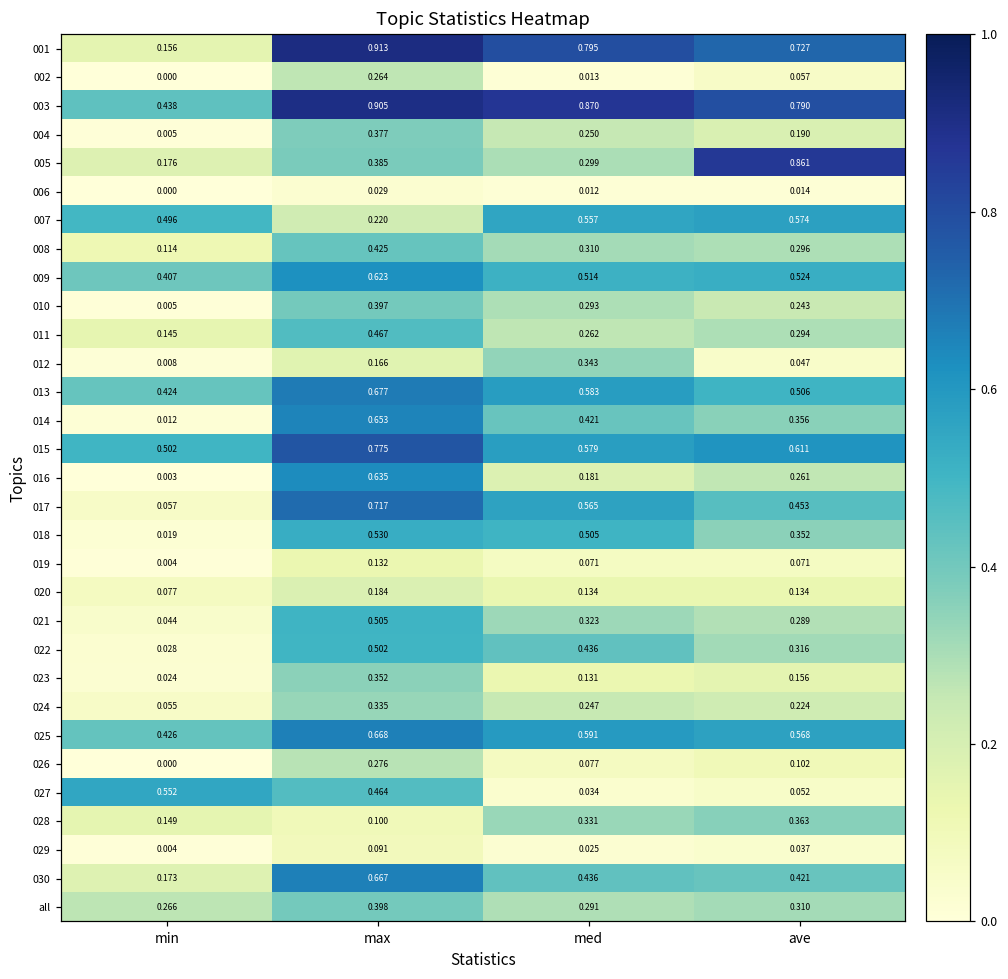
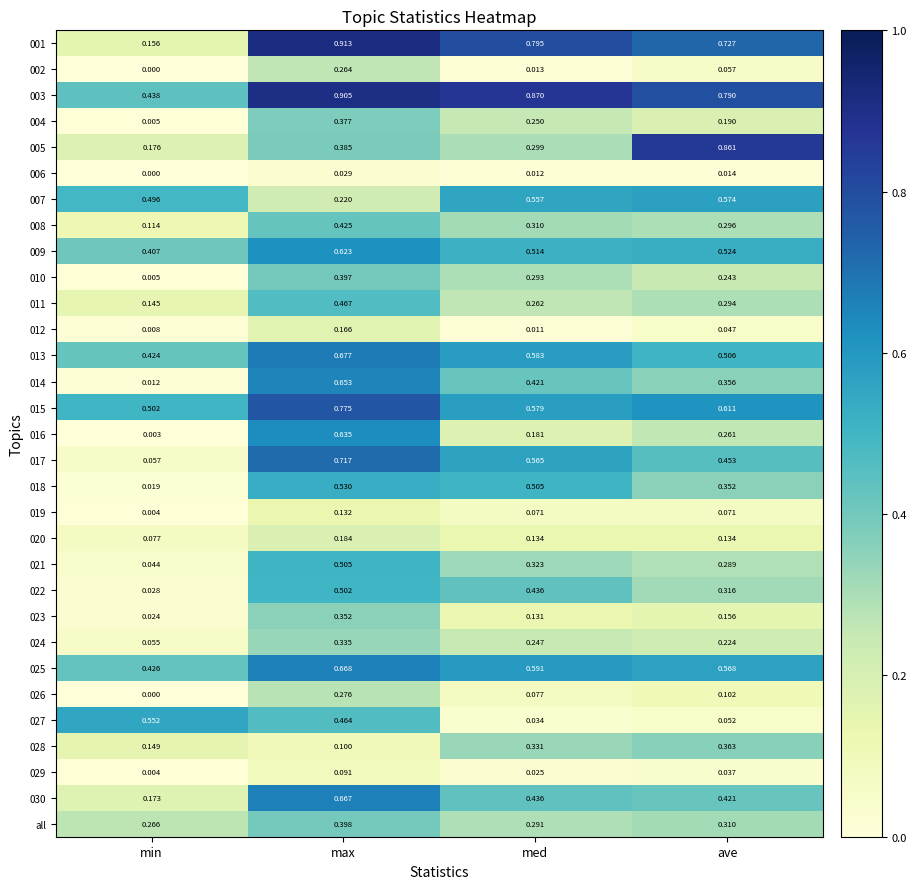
  {
    "001": {
      "min": 0.156,
      "max": 0.913,
      "med": 0.795,
      "ave": 0.727
    },
    "002": {
      "min": 0.000,
      "max": 0.264,
      "med": 0.013,
      "ave": 0.057
    },
    "003": {
      "min": 0.438,
      "max": 0.905,
      "med": 0.870,
      "ave": 0.790
    },
    "004": {
      "min": 0.005,
      "max": 0.377,
      "med": 0.250,
      "ave": 0.190
    },
    "005": {
      "min": 0.176,
      "max": 0.385,
      "med": 0.299,
      "ave": 0.861
    },
    "006": {
      "min": 0.000,
      "max": 0.029,
      "med": 0.012,
      "ave": 0.014
    },
    "007": {
      "min": 0.496,
      "max": 0.220,
      "med": 0.557,
      "ave": 0.574
    },
    "008": {
      "min": 0.114,
      "max": 0.425,
      "med": 0.310,
      "ave": 0.296
    },
    "009": {
      "min": 0.407,
      "max": 0.623,
      "med": 0.514,
      "ave": 0.524
    },
    "010": {
      "min": 0.005,
      "max": 0.397,
      "med": 0.293,
      "ave": 0.243
    },
    "011": {
      "min": 0.145,
      "max": 0.467,
      "med": 0.262,
      "ave": 0.294
    },
    "012": {
      "min": 0.008,
      "max": 0.166,
-     "med": 0.343,
+     "med": 0.011,
      "ave": 0.047
    },
    "013": {
      "min": 0.424,
      "max": 0.677,
      "med": 0.583,
      "ave": 0.506
    },
    "014": {
      "min": 0.012,
      "max": 0.653,
      "med": 0.421,
      "ave": 0.356
    },
    "015": {
      "min": 0.502,
      "max": 0.775,
      "med": 0.579,
      "ave": 0.611
    },
    "016": {
      "min": 0.003,
      "max": 0.635,
      "med": 0.181,
      "ave": 0.261
    },
    "017": {
      "min": 0.057,
      "max": 0.717,
      "med": 0.565,
      "ave": 0.453
    },
    "018": {
      "min": 0.019,
      "max": 0.530,
      "med": 0.505,
      "ave": 0.352
    },
    "019": {
      "min": 0.004,
      "max": 0.132,
      "med": 0.071,
      "ave": 0.071
    },
    "020": {
      "min": 0.077,
      "max": 0.184,
      "med": 0.134,
      "ave": 0.134
    },
    "021": {
      "min": 0.044,
      "max": 0.505,
      "med": 0.323,
      "ave": 0.289
    },
    "022": {
      "min": 0.028,
      "max": 0.502,
      "med": 0.436,
      "ave": 0.316
    },
    "023": {
      "min": 0.024,
      "max": 0.352,
      "med": 0.131,
      "ave": 0.156
    },
    "024": {
      "min": 0.055,
      "max": 0.335,
      "med": 0.247,
      "ave": 0.224
    },
    "025": {
      "min": 0.426,
      "max": 0.668,
      "med": 0.591,
      "ave": 0.568
    },
    "026": {
      "min": 0.000,
      "max": 0.276,
      "med": 0.077,
      "ave": 0.102
    },
    "027": {
      "min": 0.552,
      "max": 0.464,
      "med": 0.034,
      "ave": 0.052
    },
    "028": {
      "min": 0.149,
      "max": 0.100,
      "med": 0.331,
      "ave": 0.363
    },
    "029": {
      "min": 0.004,
      "max": 0.091,
      "med": 0.025,
      "ave": 0.037
    },
    "030": {
      "min": 0.173,
      "max": 0.667,
      "med": 0.436,
      "ave": 0.421
    },
    "all": {
      "min": 0.266,
      "max": 0.398,
      "med": 0.291,
      "ave": 0.310
    }
  }
